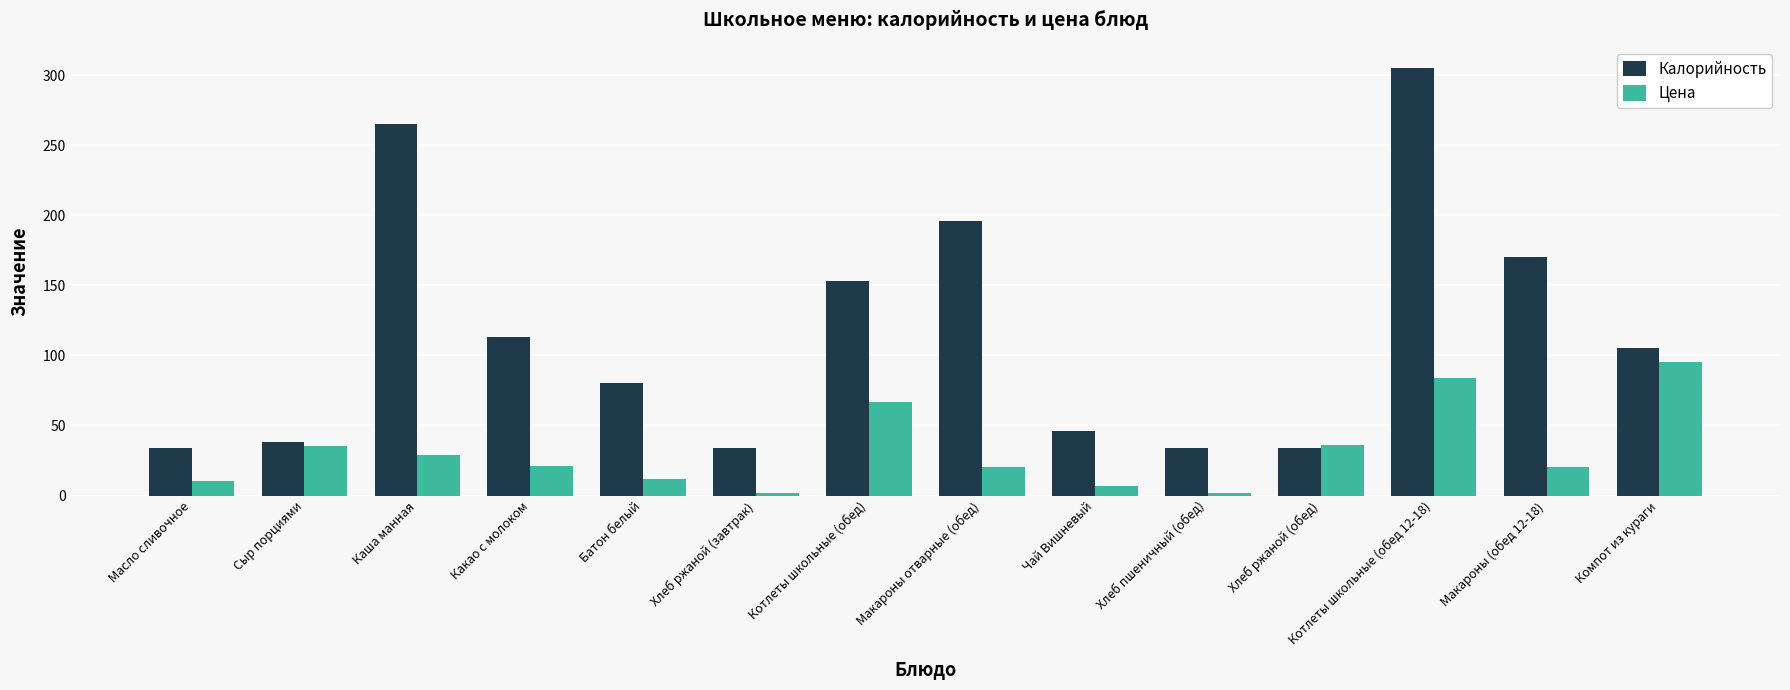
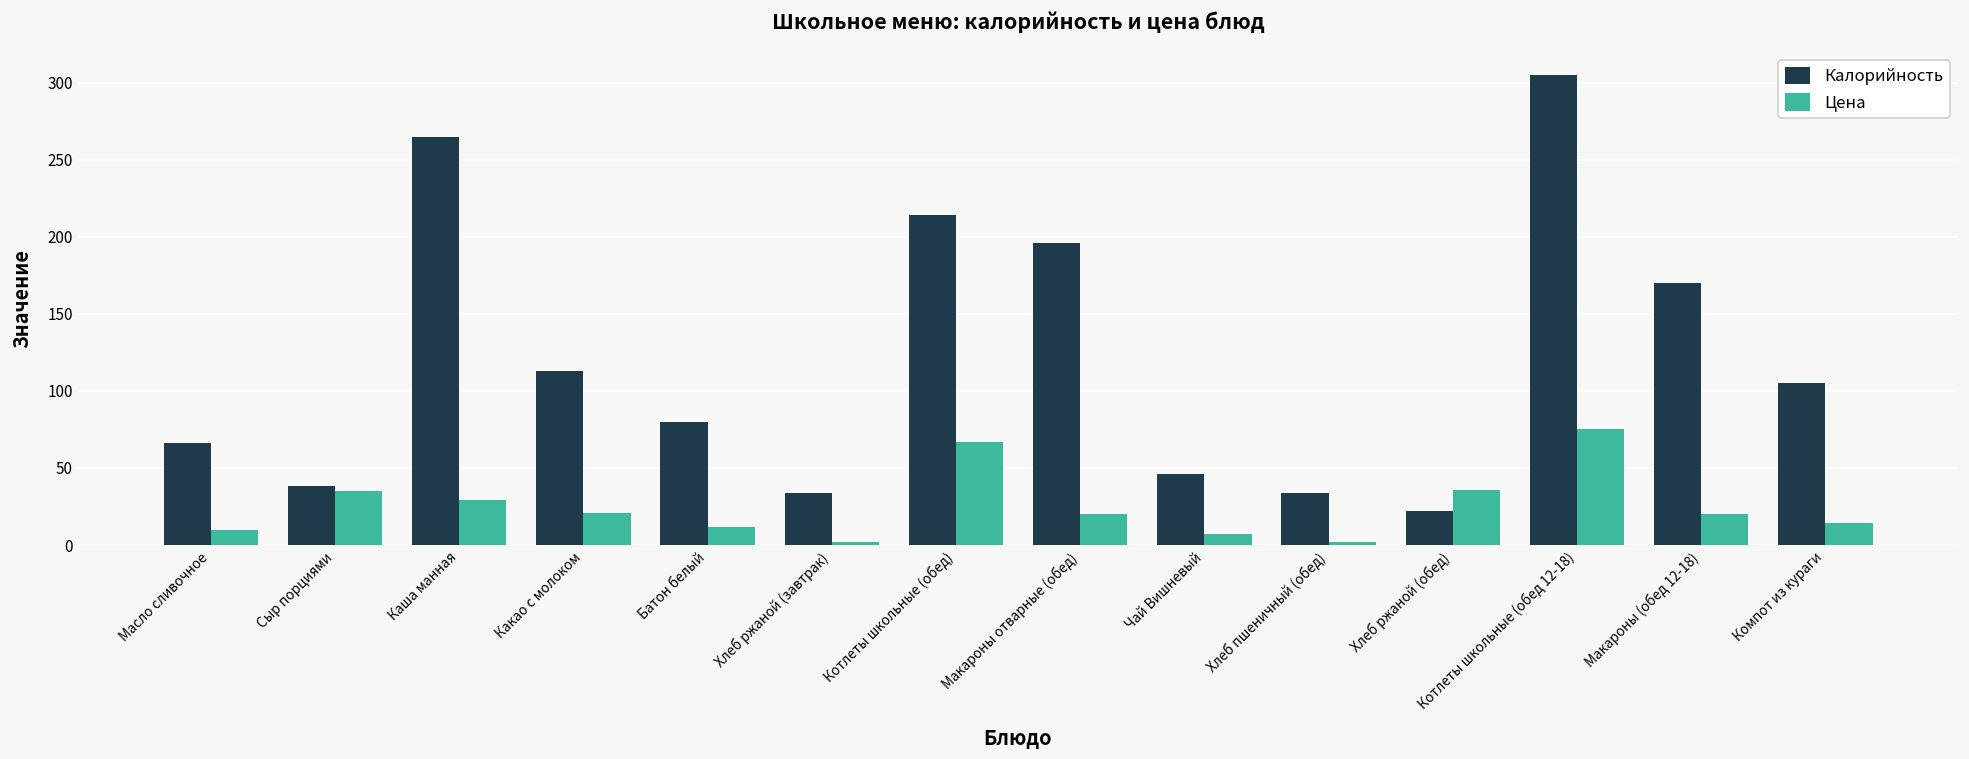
  {
    "Калорийность": {
-     "Масло сливочное": 34,
+     "Масло сливочное": 66,
      "Сыр порциями": 38,
      "Каша манная": 265,
      "Какао с молоком": 113,
      "Батон белый": 80,
      "Хлеб ржаной (завтрак)": 34,
-     "Котлеты школьные (обед)": 153,
+     "Котлеты школьные (обед)": 214,
      "Макароны отварные (обед)": 196,
      "Чай Вишневый": 46,
      "Хлеб пшеничный (обед)": 34,
-     "Хлеб ржаной (обед)": 34,
+     "Хлеб ржаной (обед)": 22,
      "Котлеты школьные (обед 12-18)": 305,
      "Макароны (обед 12-18)": 170,
      "Компот из кураги": 105
    },
    "Цена": {
      "Масло сливочное": 10,
      "Сыр порциями": 35,
      "Каша манная": 29,
      "Какао с молоком": 21,
      "Батон белый": 12,
      "Хлеб ржаной (завтрак)": 2,
      "Котлеты школьные (обед)": 67,
      "Макароны отварные (обед)": 20,
      "Чай Вишневый": 7,
      "Хлеб пшеничный (обед)": 2,
      "Хлеб ржаной (обед)": 36,
-     "Котлеты школьные (обед 12-18)": 84,
+     "Котлеты школьные (обед 12-18)": 75,
      "Макароны (обед 12-18)": 20,
-     "Компот из кураги": 95
+     "Компот из кураги": 14
    }
  }
